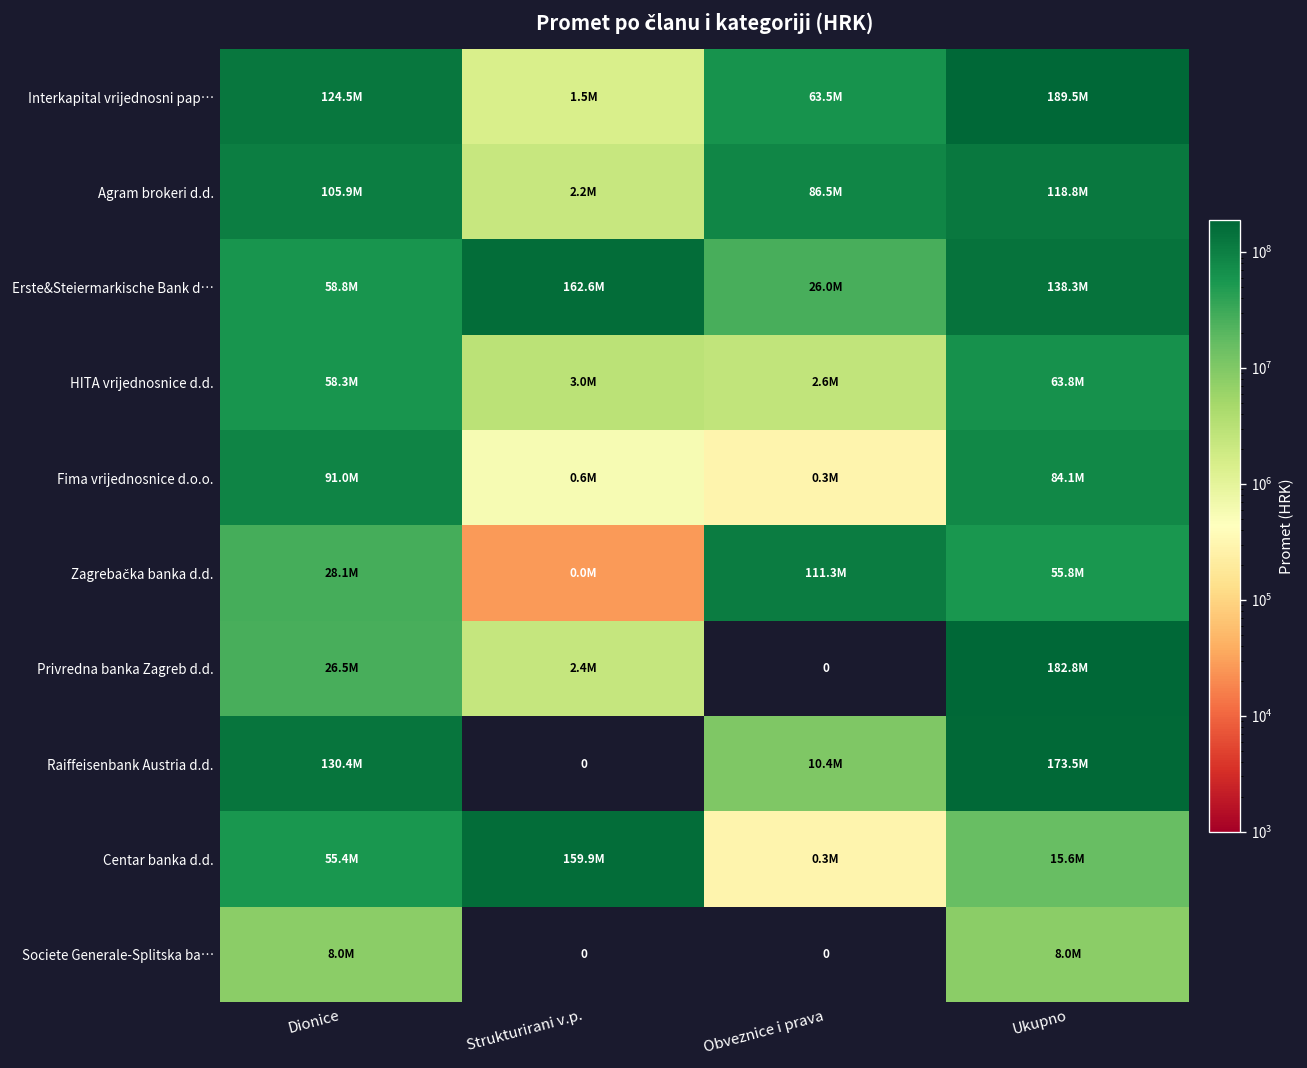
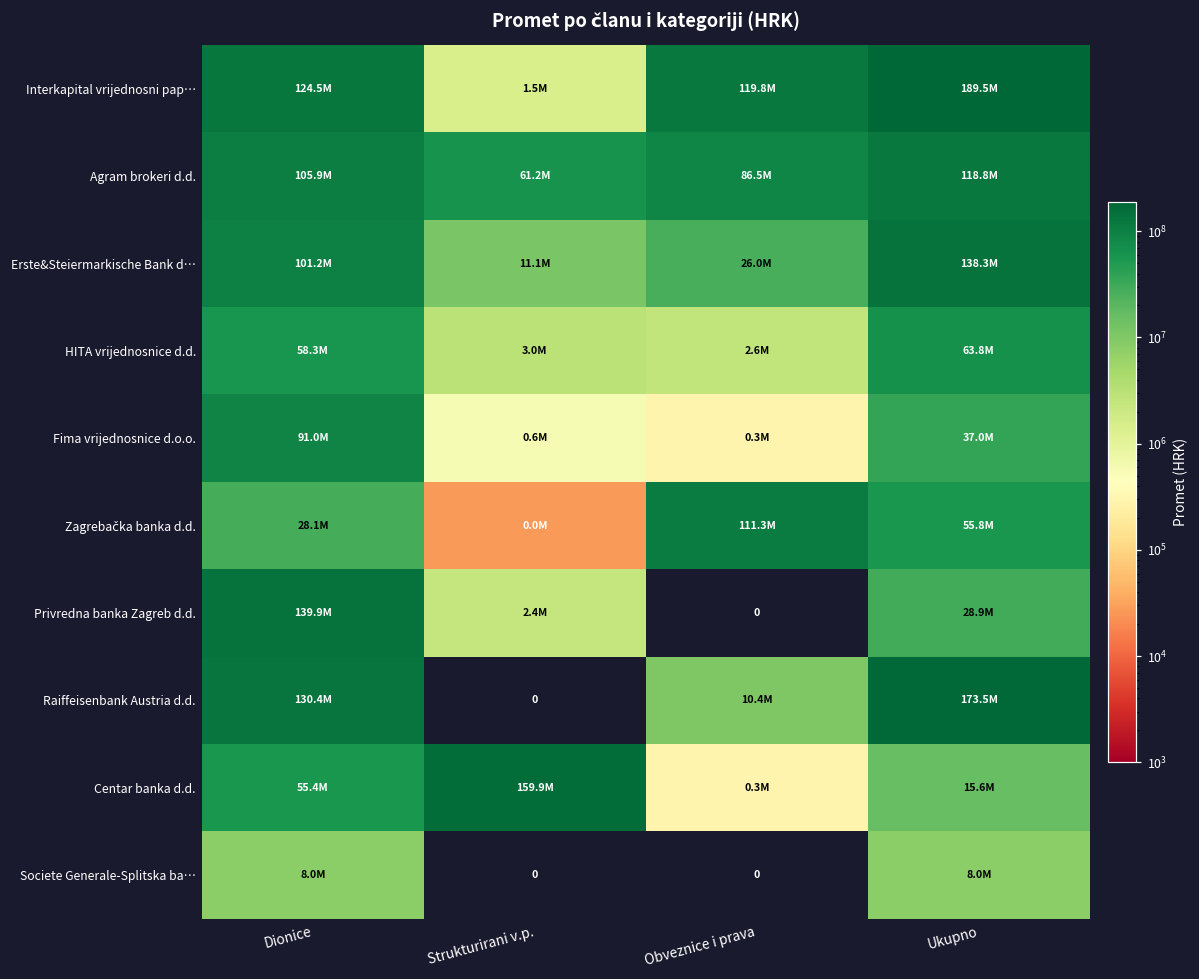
  {
    "Interkapital vrijednosni pap…": {
      "Dionice": "124.5M",
      "Strukturirani v.p.": "1.5M",
-     "Obveznice i prava": "63.5M",
+     "Obveznice i prava": "119.8M",
      "Ukupno": "189.5M"
    },
    "Agram brokeri d.d.": {
      "Dionice": "105.9M",
-     "Strukturirani v.p.": "2.2M",
+     "Strukturirani v.p.": "61.2M",
      "Obveznice i prava": "86.5M",
      "Ukupno": "118.8M"
    },
    "Erste&Steiermarkische Bank d…": {
-     "Dionice": "58.8M",
-     "Strukturirani v.p.": "162.6M",
+     "Dionice": "101.2M",
+     "Strukturirani v.p.": "11.1M",
      "Obveznice i prava": "26.0M",
      "Ukupno": "138.3M"
    },
    "HITA vrijednosnice d.d.": {
      "Dionice": "58.3M",
      "Strukturirani v.p.": "3.0M",
      "Obveznice i prava": "2.6M",
      "Ukupno": "63.8M"
    },
    "Fima vrijednosnice d.o.o.": {
      "Dionice": "91.0M",
      "Strukturirani v.p.": "0.6M",
      "Obveznice i prava": "0.3M",
-     "Ukupno": "84.1M"
+     "Ukupno": "37.0M"
    },
    "Zagrebačka banka d.d.": {
      "Dionice": "28.1M",
      "Strukturirani v.p.": "0.0M",
      "Obveznice i prava": "111.3M",
      "Ukupno": "55.8M"
    },
    "Privredna banka Zagreb d.d.": {
-     "Dionice": "26.5M",
+     "Dionice": "139.9M",
      "Strukturirani v.p.": "2.4M",
      "Obveznice i prava": "0",
-     "Ukupno": "182.8M"
+     "Ukupno": "28.9M"
    },
    "Raiffeisenbank Austria d.d.": {
      "Dionice": "130.4M",
      "Strukturirani v.p.": "0",
      "Obveznice i prava": "10.4M",
      "Ukupno": "173.5M"
    },
    "Centar banka d.d.": {
      "Dionice": "55.4M",
      "Strukturirani v.p.": "159.9M",
      "Obveznice i prava": "0.3M",
      "Ukupno": "15.6M"
    },
    "Societe Generale-Splitska ba…": {
      "Dionice": "8.0M",
      "Strukturirani v.p.": "0",
      "Obveznice i prava": "0",
      "Ukupno": "8.0M"
    }
  }
